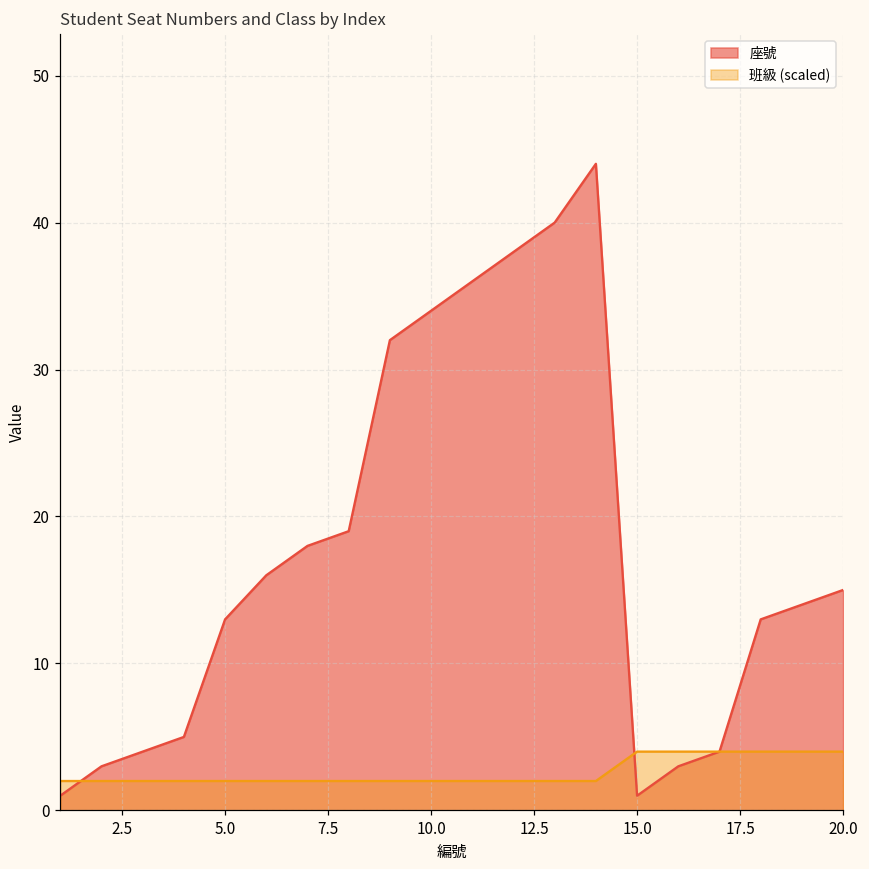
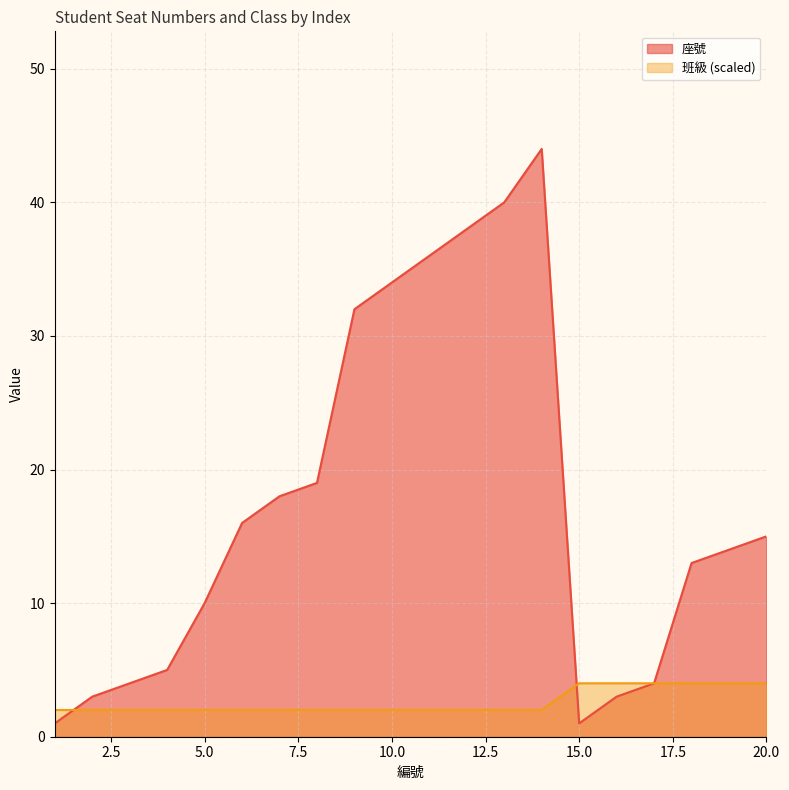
  {
    "座號": {
-     "5.0": 13,
+     "5.0": 10,
      "10.0": 34,
      "15.0": 1,
      "20.0": 15
    },
    "班級 (scaled)": {
      "5.0": 2,
      "10.0": 2,
      "15.0": 4,
      "20.0": 4
    }
  }
